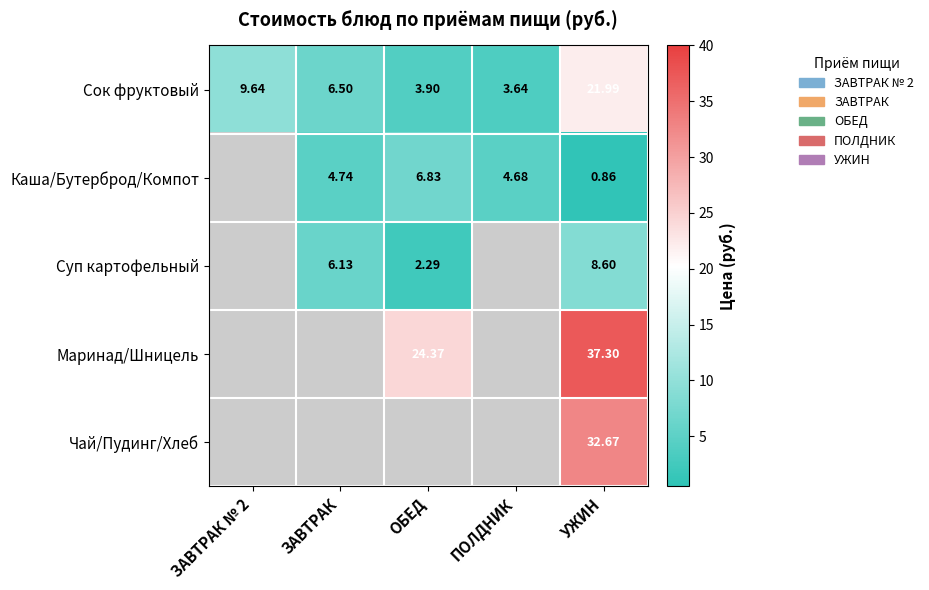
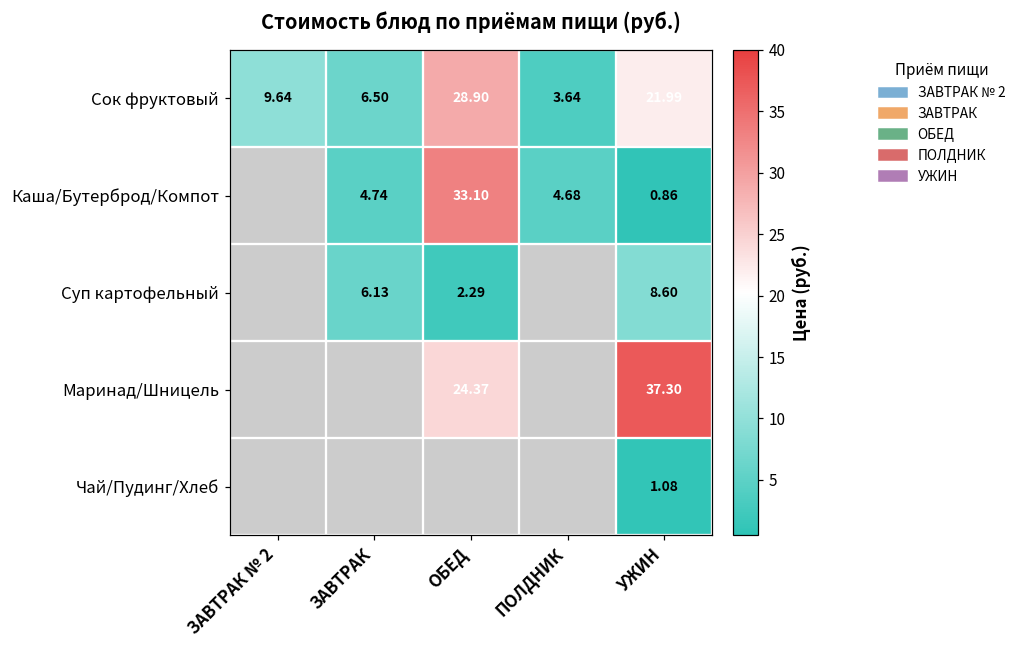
  {
    "Сок фруктовый": {
      "ЗАВТРАК № 2": 9.64,
      "ЗАВТРАК": 6.50,
-     "ОБЕД": 3.90,
+     "ОБЕД": 28.90,
      "ПОЛДНИК": 3.64
    },
    "Каша/Бутерброд/Компот": {
      "ЗАВТРАК": 4.74,
-     "ОБЕД": 6.83,
+     "ОБЕД": 33.10,
      "ПОЛДНИК": 4.68,
      "УЖИН": 0.86
    },
    "Суп картофельный": {
      "ЗАВТРАК": 6.13,
      "ОБЕД": 2.29,
      "УЖИН": 8.60
    },
    "Маринад/Шницель": {
      "УЖИН": 37.30
    },
    "Чай/Пудинг/Хлеб": {
-     "УЖИН": 32.67
+     "УЖИН": 1.08
    }
  }
